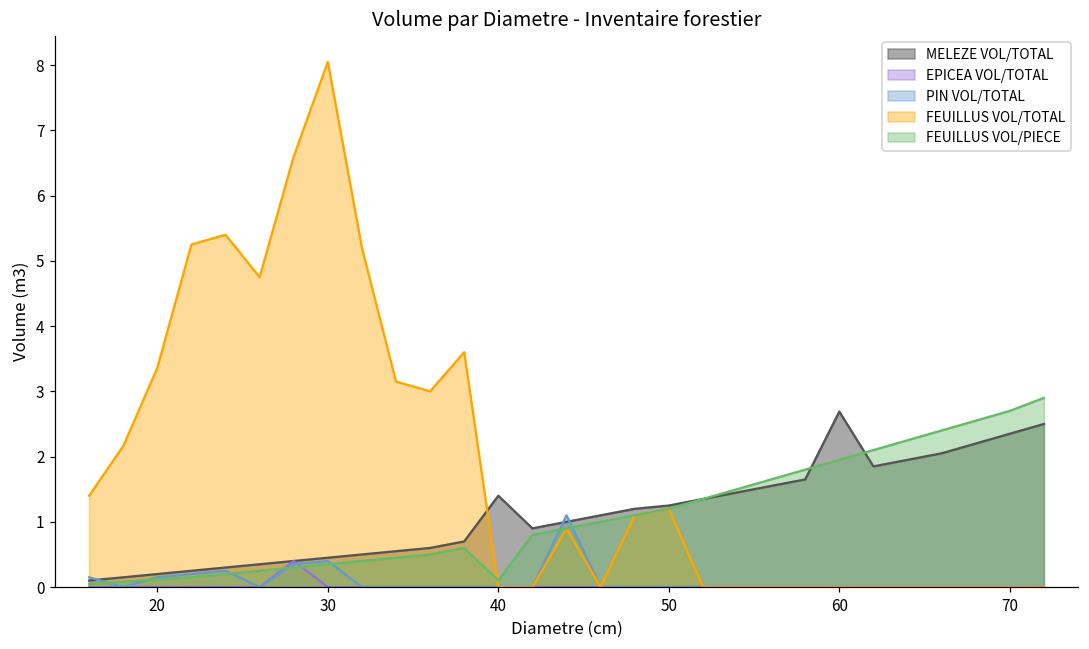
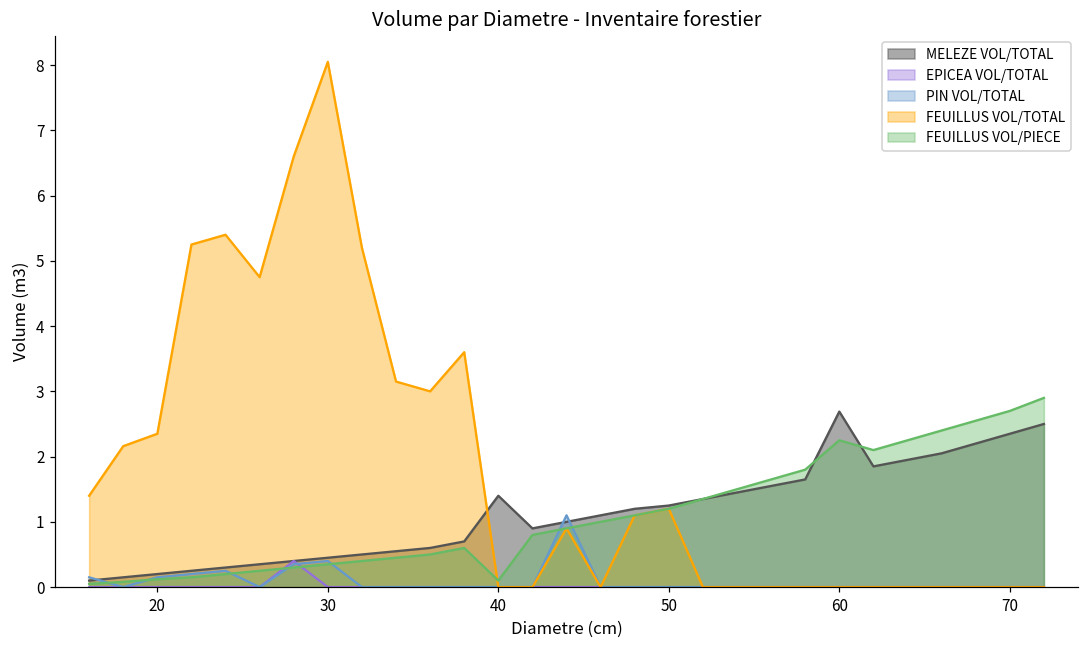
  {
    "MELEZE VOL/TOTAL": {
      "20": 0.2,
      "30": 0.5,
      "40": 1.4,
      "50": 1.3,
      "60": 2.7,
      "70": 2.4
    },
    "FEUILLUS VOL/TOTAL": {
-     "20": 3.4,
+     "20": 2.4,
      "30": 8.1
    },
    "FEUILLUS VOL/PIECE": {
      "30": 0.4,
      "40": 0.1,
-     "60": 2.0,
+     "60": 2.3,
      "70": 2.7
    }
  }
